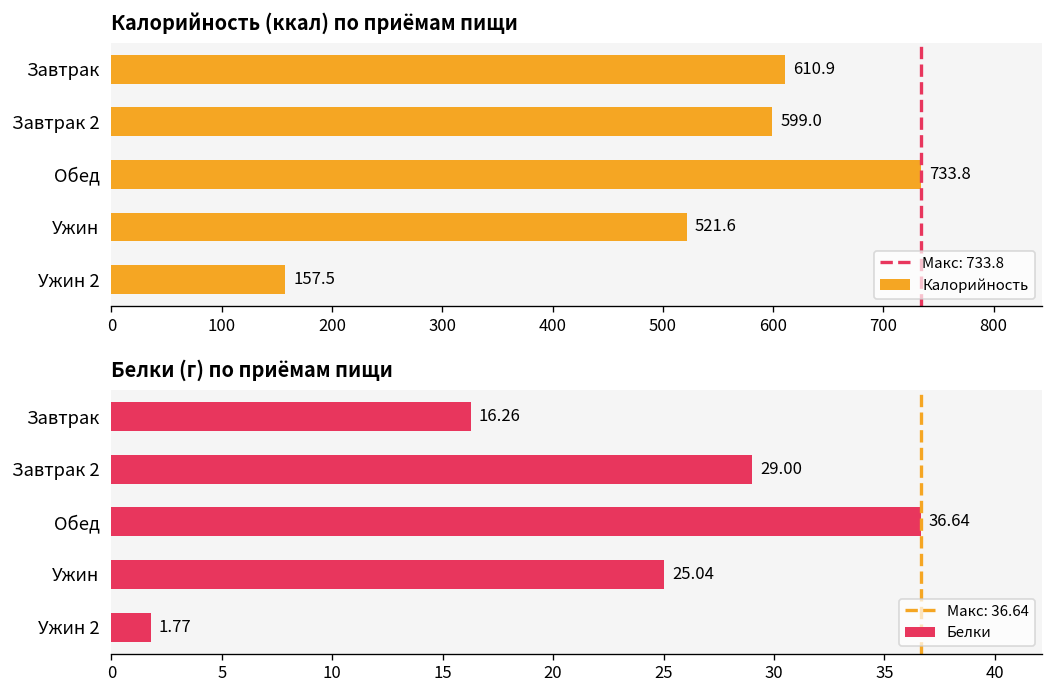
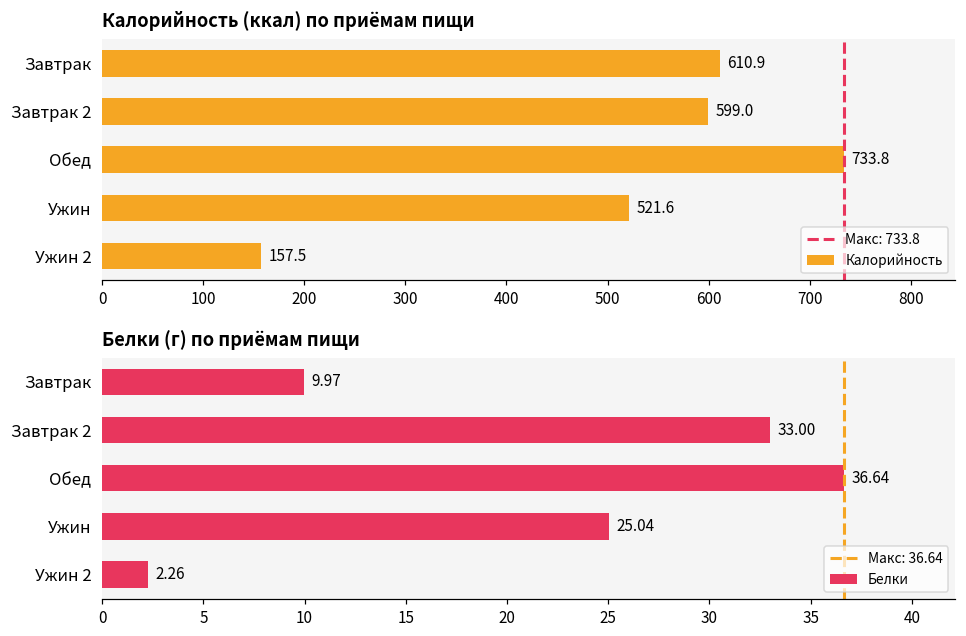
  {
    "Калорийность (ккал) по приёмам пищи": {
      "Завтрак": 610.9,
      "Завтрак 2": 599.0,
      "Обед": 733.8,
      "Ужин": 521.6,
      "Ужин 2": 157.5
    },
    "Белки (г) по приёмам пищи": {
-     "Завтрак": 16.26,
-     "Завтрак 2": 29.00,
+     "Завтрак": 9.97,
+     "Завтрак 2": 33.00,
      "Обед": 36.64,
      "Ужин": 25.04,
-     "Ужин 2": 1.77
+     "Ужин 2": 2.26
    }
  }
